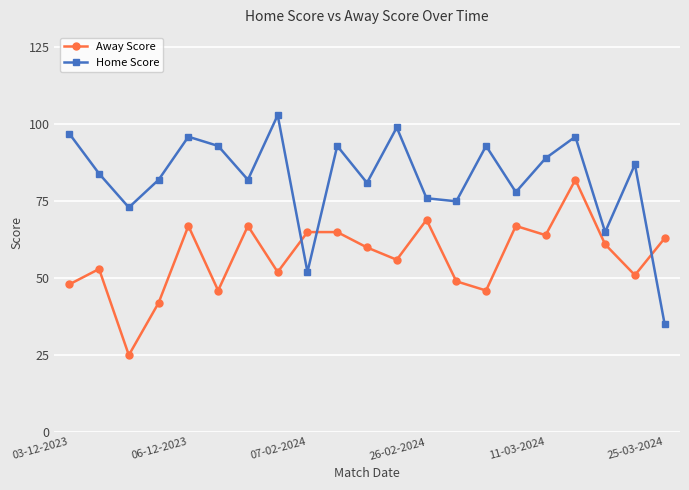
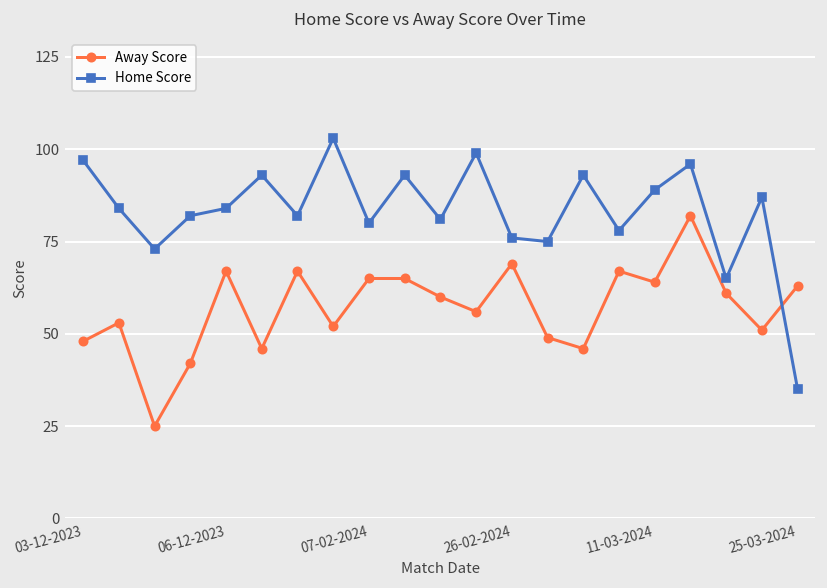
  {
    "Away Score": {
      "03-12-2023": 48,
      "06-12-2023": 67,
      "07-02-2024": 65
    },
    "Home Score": {
      "03-12-2023": 97,
-     "06-12-2023": 96,
-     "07-02-2024": 52
+     "06-12-2023": 84,
+     "07-02-2024": 80
    }
  }
